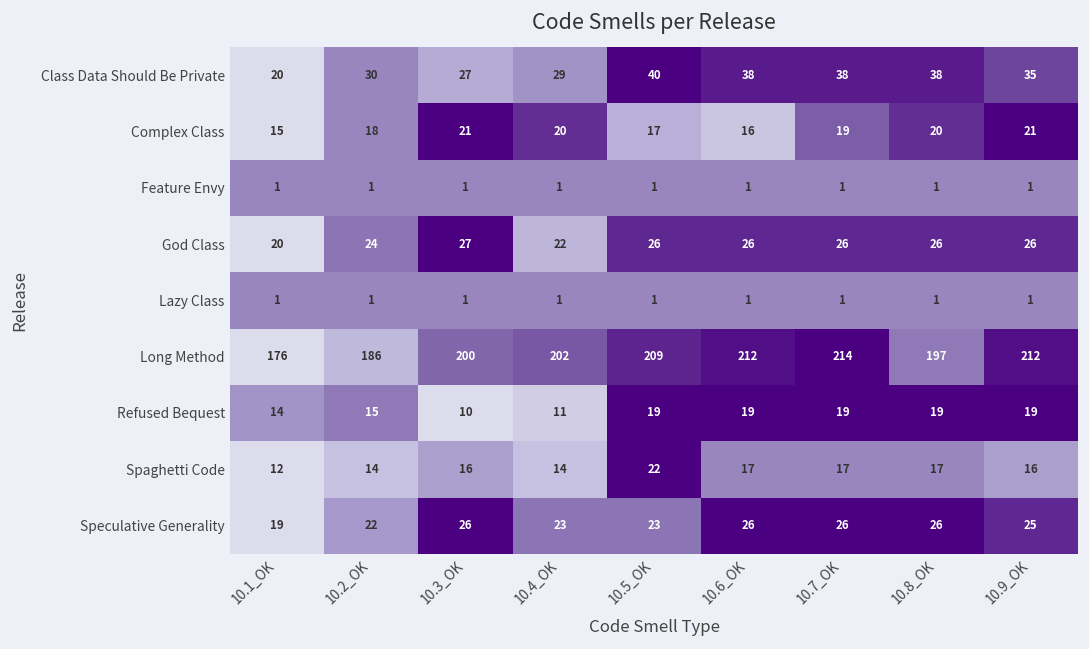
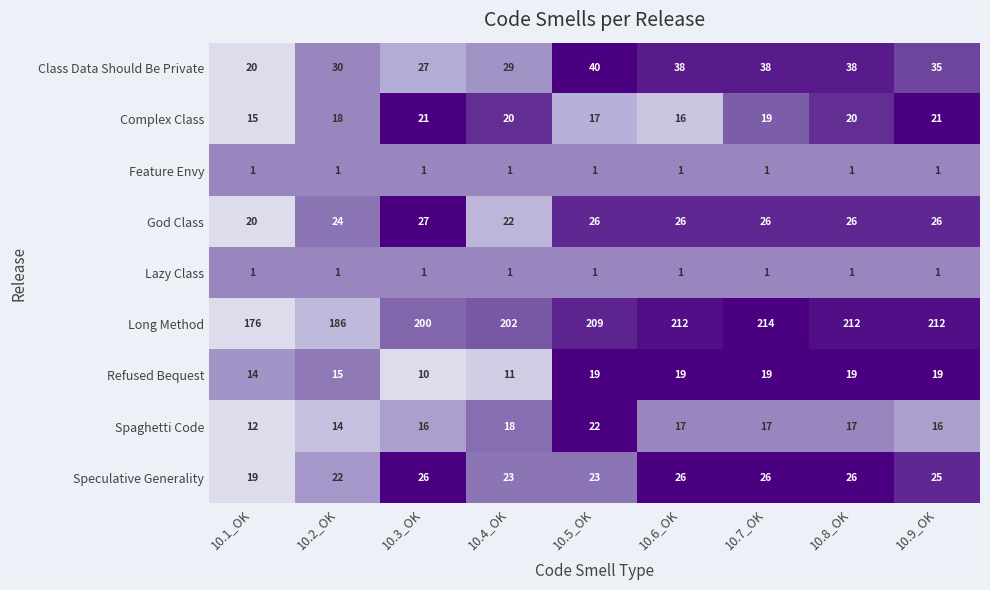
  {
    "Class Data Should Be Private": {
      "10.1_OK": 20,
      "10.2_OK": 30,
      "10.3_OK": 27,
      "10.4_OK": 29,
      "10.5_OK": 40,
      "10.6_OK": 38,
      "10.7_OK": 38,
      "10.8_OK": 38,
      "10.9_OK": 35
    },
    "Complex Class": {
      "10.1_OK": 15,
      "10.2_OK": 18,
      "10.3_OK": 21,
      "10.4_OK": 20,
      "10.5_OK": 17,
      "10.6_OK": 16,
      "10.7_OK": 19,
      "10.8_OK": 20,
      "10.9_OK": 21
    },
    "Feature Envy": {
      "10.1_OK": 1,
      "10.2_OK": 1,
      "10.3_OK": 1,
      "10.4_OK": 1,
      "10.5_OK": 1,
      "10.6_OK": 1,
      "10.7_OK": 1,
      "10.8_OK": 1,
      "10.9_OK": 1
    },
    "God Class": {
      "10.1_OK": 20,
      "10.2_OK": 24,
      "10.3_OK": 27,
      "10.4_OK": 22,
      "10.5_OK": 26,
      "10.6_OK": 26,
      "10.7_OK": 26,
      "10.8_OK": 26,
      "10.9_OK": 26
    },
    "Lazy Class": {
      "10.1_OK": 1,
      "10.2_OK": 1,
      "10.3_OK": 1,
      "10.4_OK": 1,
      "10.5_OK": 1,
      "10.6_OK": 1,
      "10.7_OK": 1,
      "10.8_OK": 1,
      "10.9_OK": 1
    },
    "Long Method": {
      "10.1_OK": 176,
      "10.2_OK": 186,
      "10.3_OK": 200,
      "10.4_OK": 202,
      "10.5_OK": 209,
      "10.6_OK": 212,
      "10.7_OK": 214,
-     "10.8_OK": 197,
+     "10.8_OK": 212,
      "10.9_OK": 212
    },
    "Refused Bequest": {
      "10.1_OK": 14,
      "10.2_OK": 15,
      "10.3_OK": 10,
      "10.4_OK": 11,
      "10.5_OK": 19,
      "10.6_OK": 19,
      "10.7_OK": 19,
      "10.8_OK": 19,
      "10.9_OK": 19
    },
    "Spaghetti Code": {
      "10.1_OK": 12,
      "10.2_OK": 14,
      "10.3_OK": 16,
-     "10.4_OK": 14,
+     "10.4_OK": 18,
      "10.5_OK": 22,
      "10.6_OK": 17,
      "10.7_OK": 17,
      "10.8_OK": 17,
      "10.9_OK": 16
    },
    "Speculative Generality": {
      "10.1_OK": 19,
      "10.2_OK": 22,
      "10.3_OK": 26,
      "10.4_OK": 23,
      "10.5_OK": 23,
      "10.6_OK": 26,
      "10.7_OK": 26,
      "10.8_OK": 26,
      "10.9_OK": 25
    }
  }
